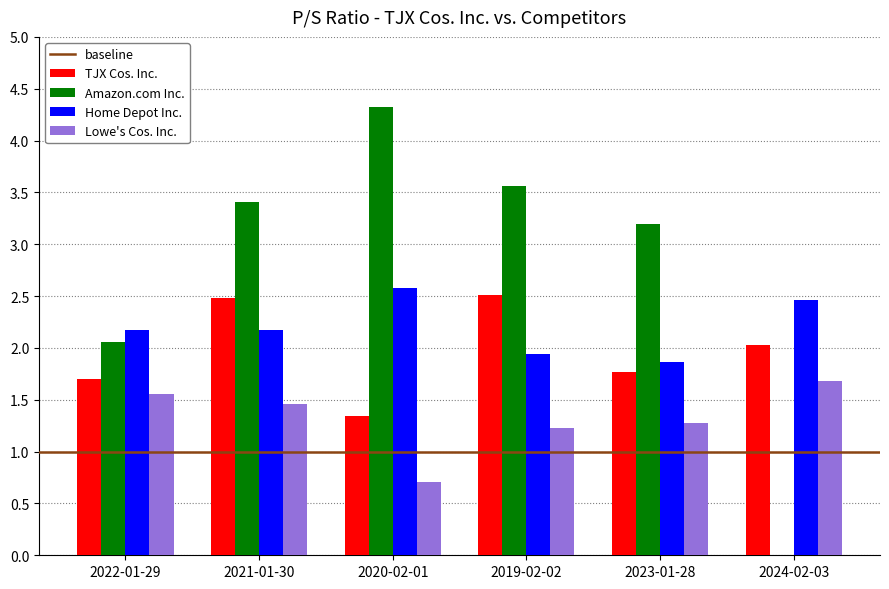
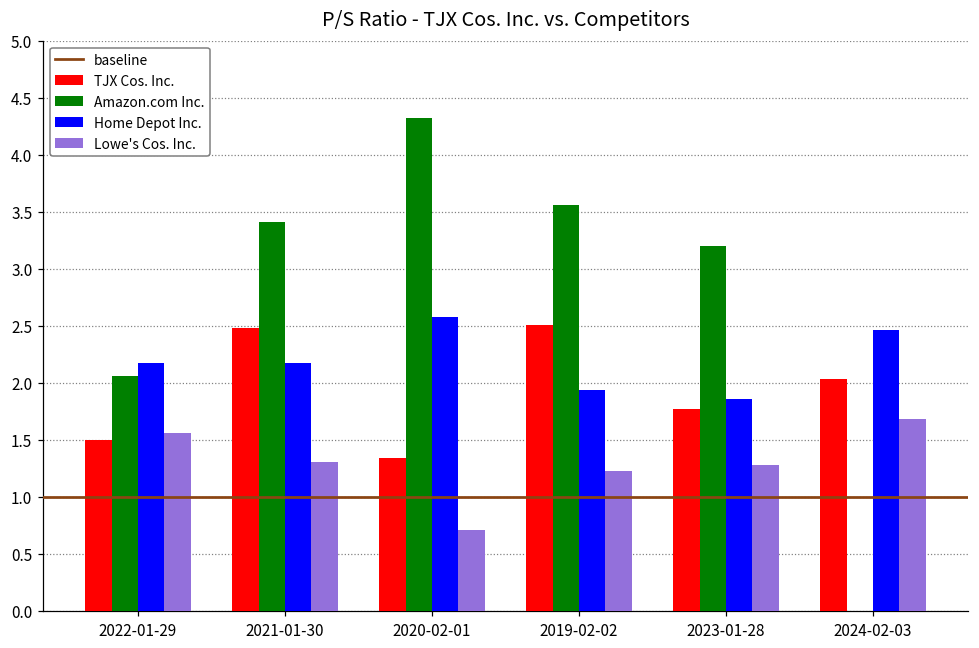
  {
    "TJX Cos. Inc.": {
-     "2022-01-29": 1.7,
+     "2022-01-29": 1.5,
      "2021-01-30": 2.5,
      "2020-02-01": 1.34,
      "2019-02-02": 2.5,
      "2023-01-28": 1.77,
      "2024-02-03": 2.03
    },
    "Amazon.com Inc.": {
      "2022-01-29": 2.06,
      "2021-01-30": 3.41,
      "2020-02-01": 4.32,
      "2019-02-02": 3.56,
      "2023-01-28": 3.20,
      "2024-02-03": 0.00
    },
    "Home Depot Inc.": {
      "2022-01-29": 2.17,
      "2021-01-30": 2.17,
      "2020-02-01": 2.58,
      "2019-02-02": 1.94,
      "2023-01-28": 1.86,
      "2024-02-03": 2.46
    },
    "Lowe's Cos. Inc.": {
      "2022-01-29": 1.56,
-     "2021-01-30": 1.46,
+     "2021-01-30": 1.31,
      "2020-02-01": 0.71,
      "2019-02-02": 1.23,
      "2023-01-28": 1.28,
      "2024-02-03": 1.68
    }
  }
